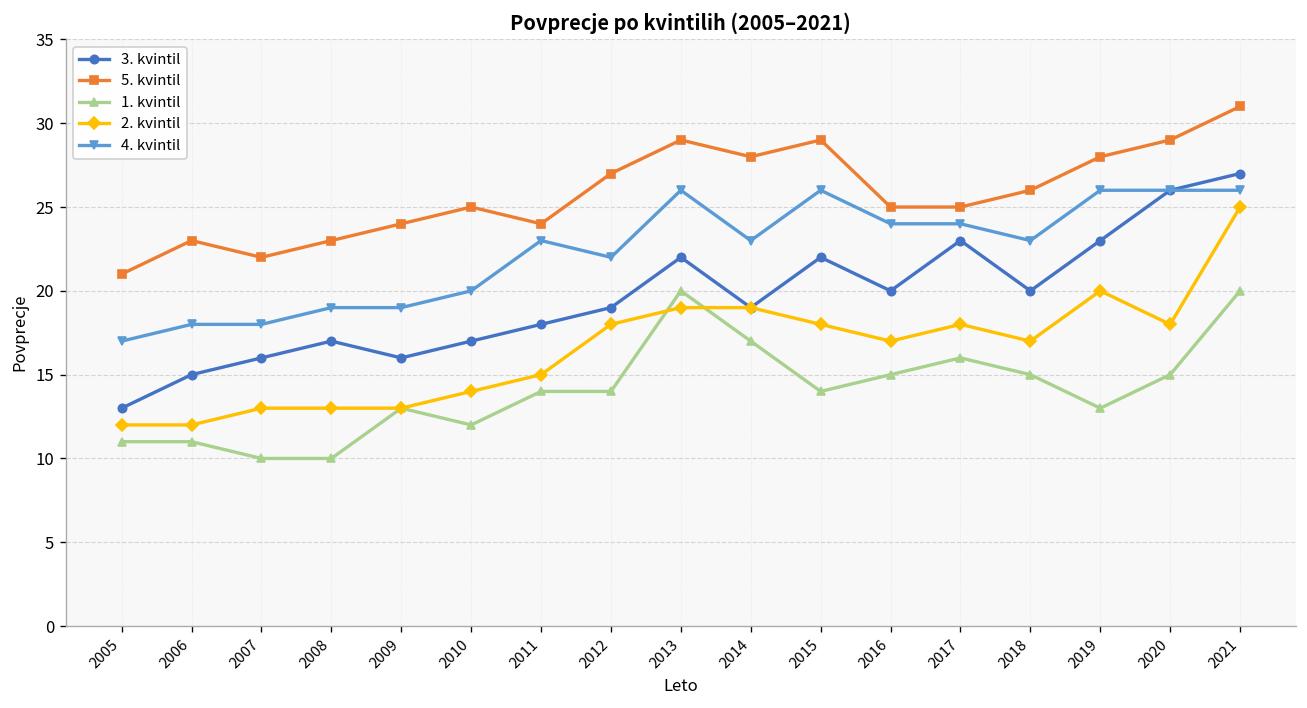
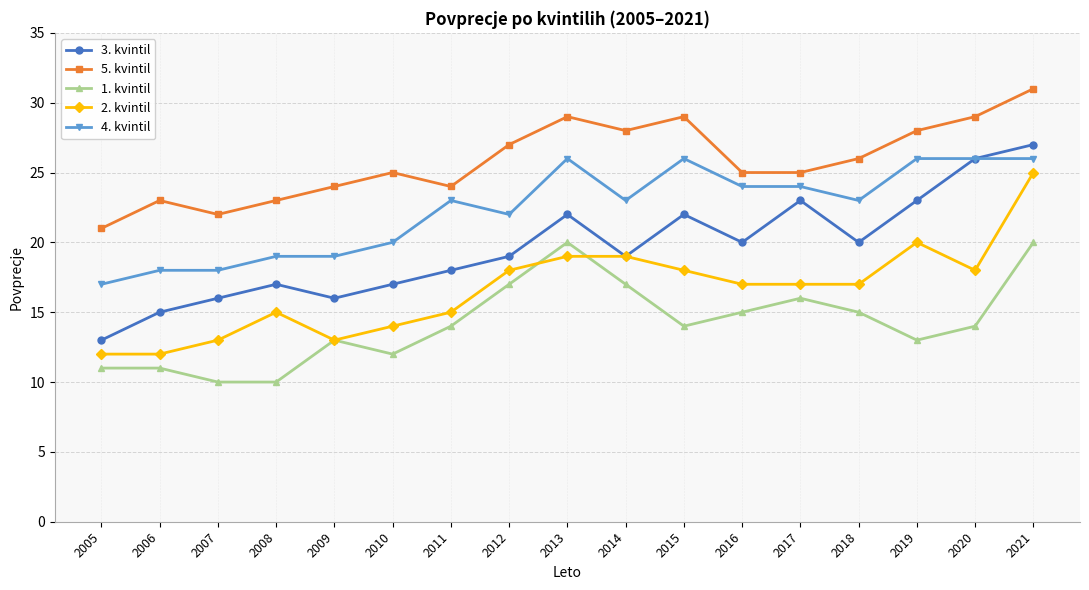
  {
    "5. kvintil": {
      "2005": 21,
      "2006": 23,
      "2007": 22,
      "2008": 23,
      "2009": 24,
      "2010": 25,
      "2011": 24,
      "2012": 27,
      "2013": 29,
      "2014": 28,
      "2015": 29,
      "2016": 25,
      "2017": 25,
      "2018": 26,
      "2019": 28,
      "2020": 29,
      "2021": 31
    },
    "1. kvintil": {
      "2005": 11,
      "2006": 11,
      "2007": 10,
      "2008": 10,
      "2010": 12,
      "2011": 14,
-     "2012": 14,
+     "2012": 17,
      "2013": 20,
      "2014": 17,
      "2015": 14,
      "2016": 15,
      "2017": 16,
      "2018": 15,
      "2019": 13,
-     "2020": 15,
+     "2020": 14,
      "2021": 20
    },
    "2. kvintil": {
      "2005": 12,
      "2006": 12,
      "2007": 13,
-     "2008": 13,
+     "2008": 15,
      "2010": 14,
      "2011": 15,
      "2012": 18,
      "2013": 19,
      "2015": 18,
      "2016": 17,
-     "2017": 18,
+     "2017": 17,
      "2018": 17,
      "2019": 20,
      "2020": 18,
      "2021": 25
    }
  }
